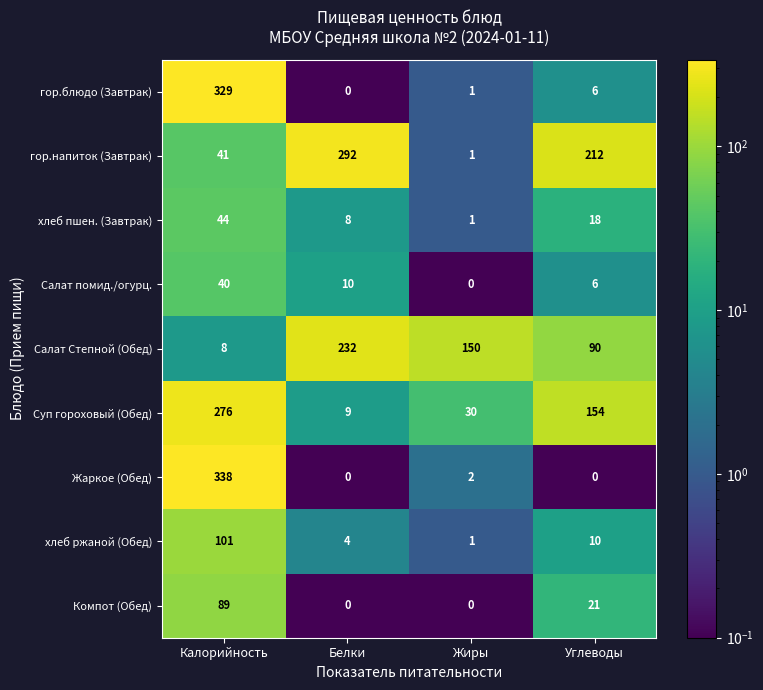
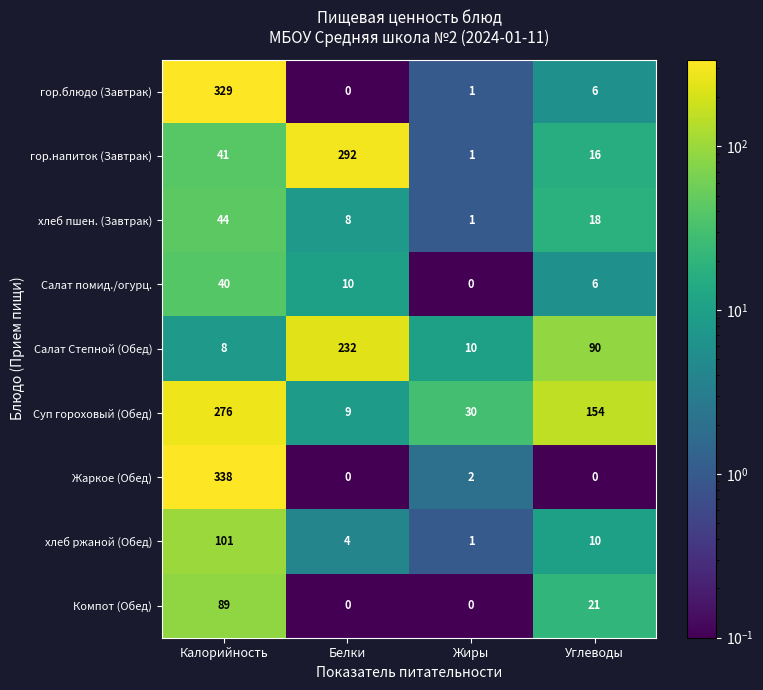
  {
    "гор.блюдо (Завтрак)": {
      "Калорийность": 329,
      "Белки": 0,
      "Жиры": 1,
      "Углеводы": 6
    },
    "гор.напиток (Завтрак)": {
      "Калорийность": 41,
      "Белки": 292,
      "Жиры": 1,
-     "Углеводы": 212
+     "Углеводы": 16
    },
    "хлеб пшен. (Завтрак)": {
      "Калорийность": 44,
      "Белки": 8,
      "Жиры": 1,
      "Углеводы": 18
    },
    "Салат помид./огурц.": {
      "Калорийность": 40,
      "Белки": 10,
      "Жиры": 0,
      "Углеводы": 6
    },
    "Салат Степной (Обед)": {
      "Калорийность": 8,
      "Белки": 232,
-     "Жиры": 150,
+     "Жиры": 10,
      "Углеводы": 90
    },
    "Суп гороховый (Обед)": {
      "Калорийность": 276,
      "Белки": 9,
      "Жиры": 30,
      "Углеводы": 154
    },
    "Жаркое (Обед)": {
      "Калорийность": 338,
      "Белки": 0,
      "Жиры": 2,
      "Углеводы": 0
    },
    "хлеб ржаной (Обед)": {
      "Калорийность": 101,
      "Белки": 4,
      "Жиры": 1,
      "Углеводы": 10
    },
    "Компот (Обед)": {
      "Калорийность": 89,
      "Белки": 0,
      "Жиры": 0,
      "Углеводы": 21
    }
  }
